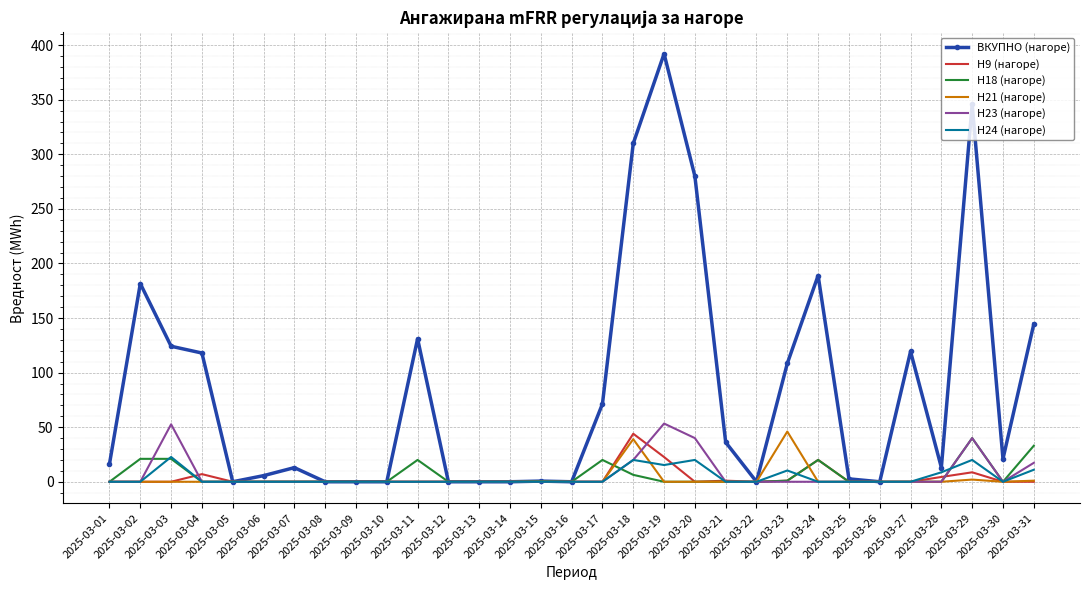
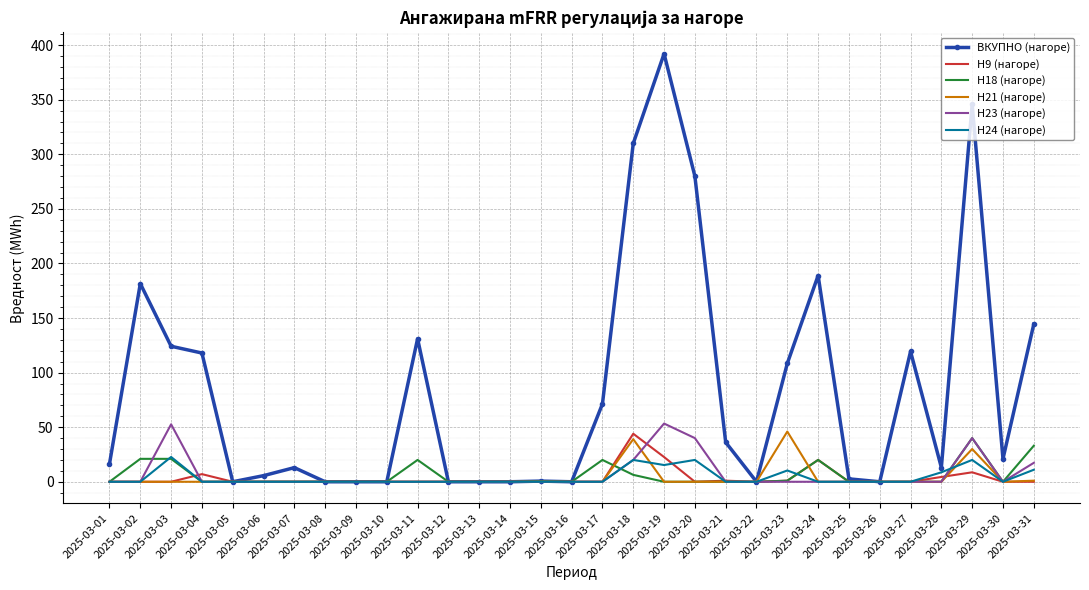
  {
    "ВКУПНО (нагоре)": {
      "2025-03-01": 16,
      "2025-03-02": 182,
      "2025-03-03": 124,
      "2025-03-04": 118,
      "2025-03-06": 6,
      "2025-03-07": 13,
      "2025-03-11": 131,
      "2025-03-17": 71,
      "2025-03-18": 310,
      "2025-03-19": 392,
      "2025-03-20": 280,
      "2025-03-21": 36,
      "2025-03-23": 108,
      "2025-03-24": 189,
      "2025-03-25": 3,
      "2025-03-27": 119,
      "2025-03-28": 13,
      "2025-03-30": 21,
      "2025-03-31": 144
    },
    "H9 (нагоре)": {
      "2025-03-04": 7,
      "2025-03-18": 44,
      "2025-03-19": 23,
      "2025-03-28": 4,
      "2025-03-29": 9
    },
    "H18 (нагоре)": {
      "2025-03-02": 21,
      "2025-03-11": 20,
      "2025-03-17": 20,
      "2025-03-18": 6,
      "2025-03-31": 33
    },
    "H21 (нагоре)": {
      "2025-03-18": 39,
      "2025-03-23": 46,
-     "2025-03-29": 2
+     "2025-03-29": 30
    },
    "H23 (нагоре)": {
      "2025-03-03": 53,
      "2025-03-19": 53,
      "2025-03-20": 40,
      "2025-03-31": 17
    },
    "H24 (нагоре)": {
      "2025-03-19": 15,
      "2025-03-20": 20,
      "2025-03-23": 10,
      "2025-03-28": 9,
      "2025-03-29": 20,
      "2025-03-31": 11
    }
  }
